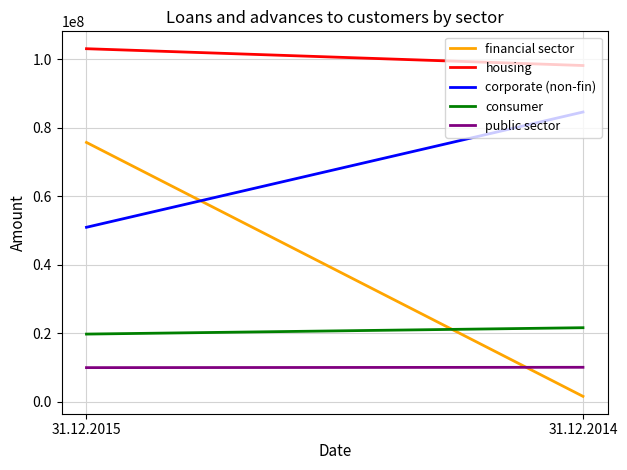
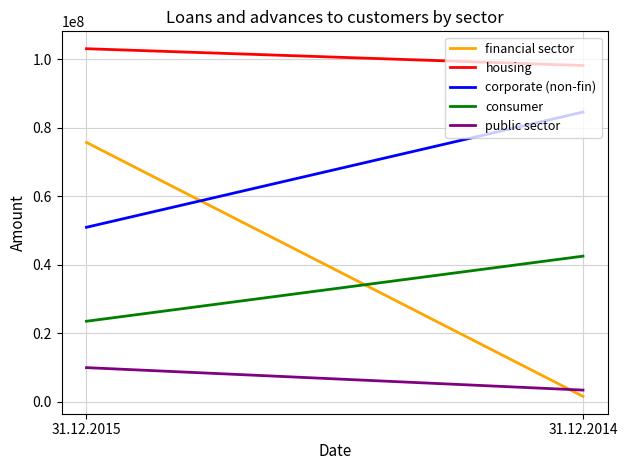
  {
    "financial sector": {
      "31.12.2015": 76000000,
      "31.12.2014": 2000000
    },
    "housing": {
      "31.12.2015": 103000000
    },
    "corporate (non-fin)": {
      "31.12.2015": 51000000
    },
    "consumer": {
-     "31.12.2015": 20000000,
-     "31.12.2014": 22000000
+     "31.12.2015": 24000000,
+     "31.12.2014": 43000000
    },
    "public sector": {
      "31.12.2015": 10000000,
-     "31.12.2014": 10000000
+     "31.12.2014": 3000000
    }
  }
